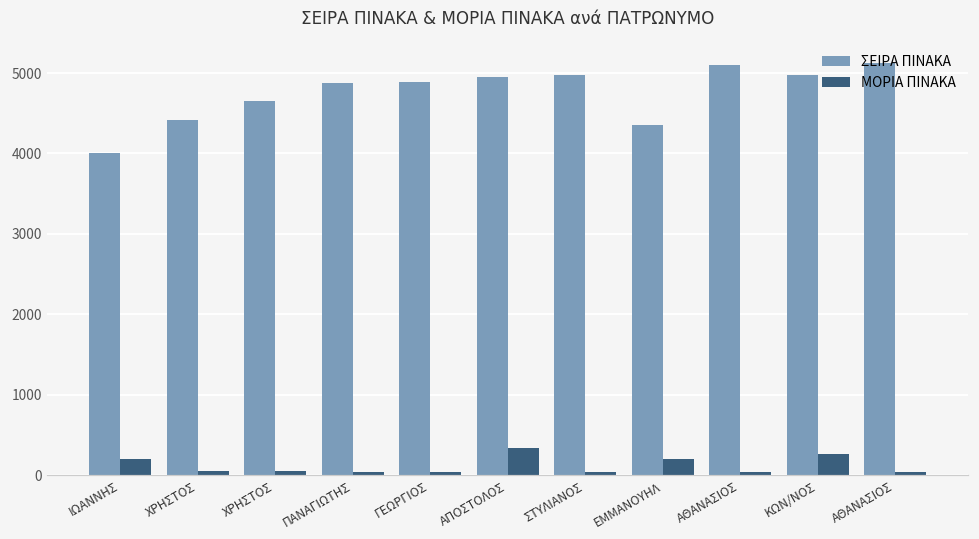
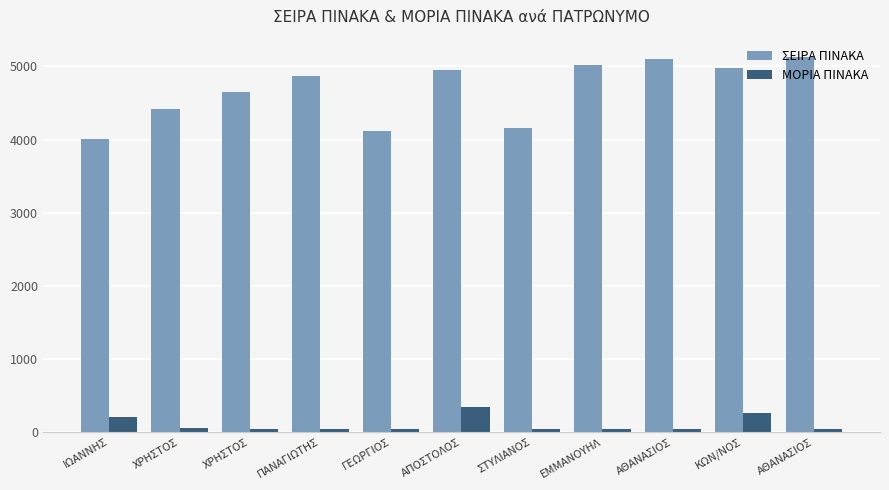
  {
    "ΣΕΙΡΑ ΠΙΝΑΚΑ": {
      "ΙΩΑΝΝΗΣ": 4000,
      "ΠΑΝΑΓΙΩΤΗΣ": 4900,
-     "ΓΕΩΡΓΙΟΣ": 4900,
+     "ΓΕΩΡΓΙΟΣ": 4100,
      "ΑΠΟΣΤΟΛΟΣ": 4900,
-     "ΣΤΥΛΙΑΝΟΣ": 5000,
-     "ΕΜΜΑΝΟΥΗΛ": 4400,
+     "ΣΤΥΛΙΑΝΟΣ": 4200,
+     "ΕΜΜΑΝΟΥΗΛ": 5000,
      "ΚΩΝ/ΝΟΣ": 5000
    },
    "ΜΟΡΙΑ ΠΙΝΑΚΑ": {
      "ΙΩΑΝΝΗΣ": 200,
      "ΠΑΝΑΓΙΩΤΗΣ": 0,
      "ΓΕΩΡΓΙΟΣ": 0,
      "ΑΠΟΣΤΟΛΟΣ": 300,
      "ΣΤΥΛΙΑΝΟΣ": 0,
-     "ΕΜΜΑΝΟΥΗΛ": 200,
+     "ΕΜΜΑΝΟΥΗΛ": 0,
      "ΚΩΝ/ΝΟΣ": 300
    }
  }
